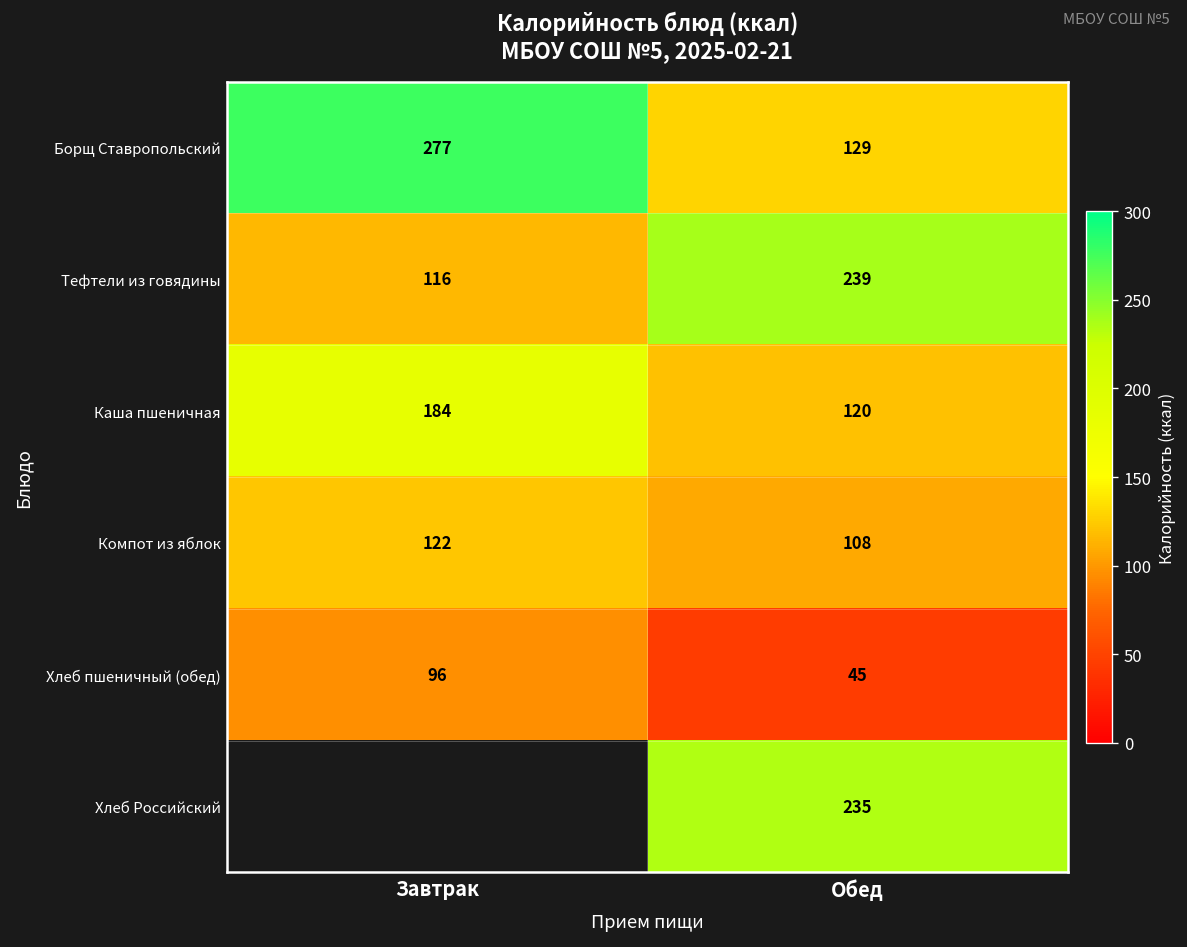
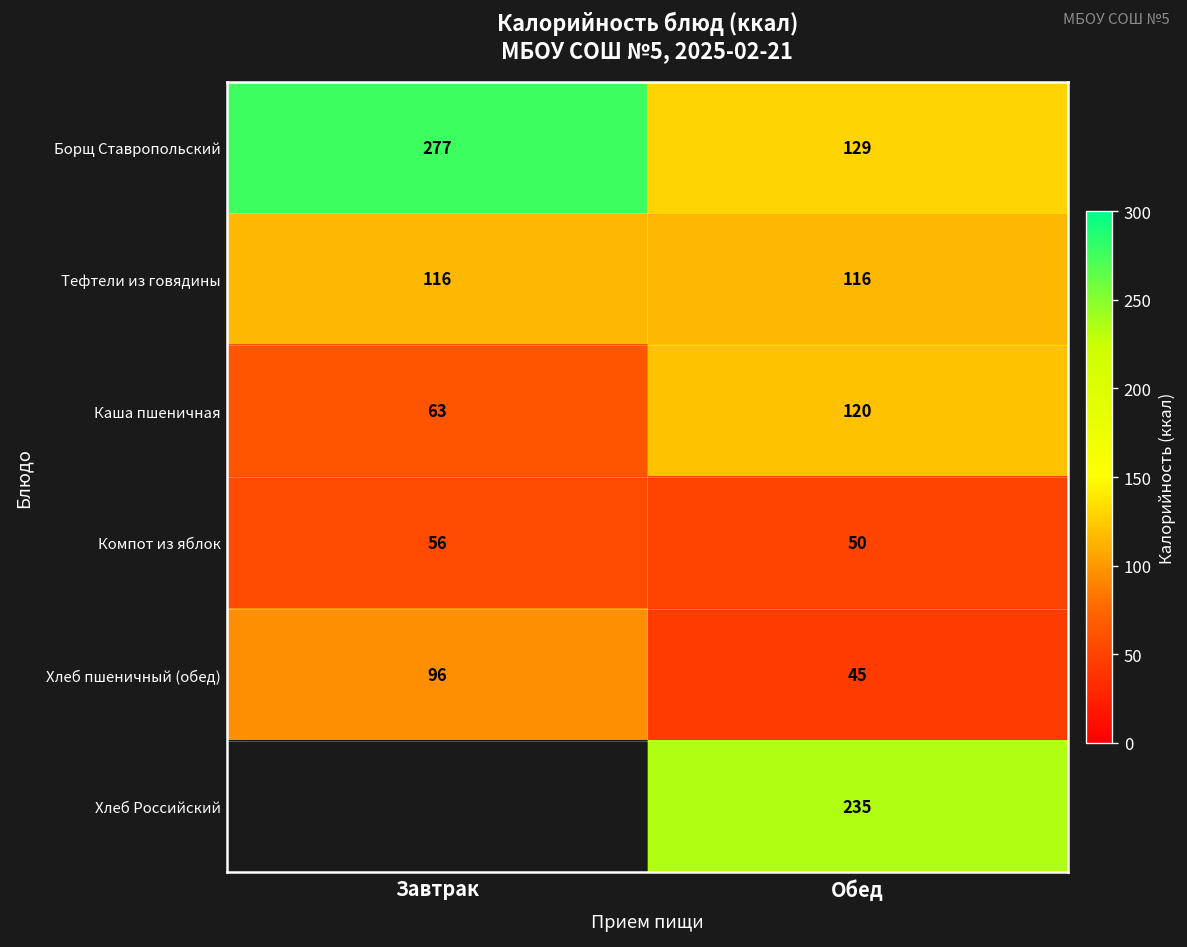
  {
    "Борщ Ставропольский": {
      "Завтрак": 277,
      "Обед": 129
    },
    "Тефтели из говядины": {
      "Завтрак": 116,
-     "Обед": 239
+     "Обед": 116
    },
    "Каша пшеничная": {
-     "Завтрак": 184,
+     "Завтрак": 63,
      "Обед": 120
    },
    "Компот из яблок": {
-     "Завтрак": 122,
-     "Обед": 108
+     "Завтрак": 56,
+     "Обед": 50
    },
    "Хлеб пшеничный (обед)": {
      "Завтрак": 96,
      "Обед": 45
    },
    "Хлеб Российский": {
      "Обед": 235
    }
  }
